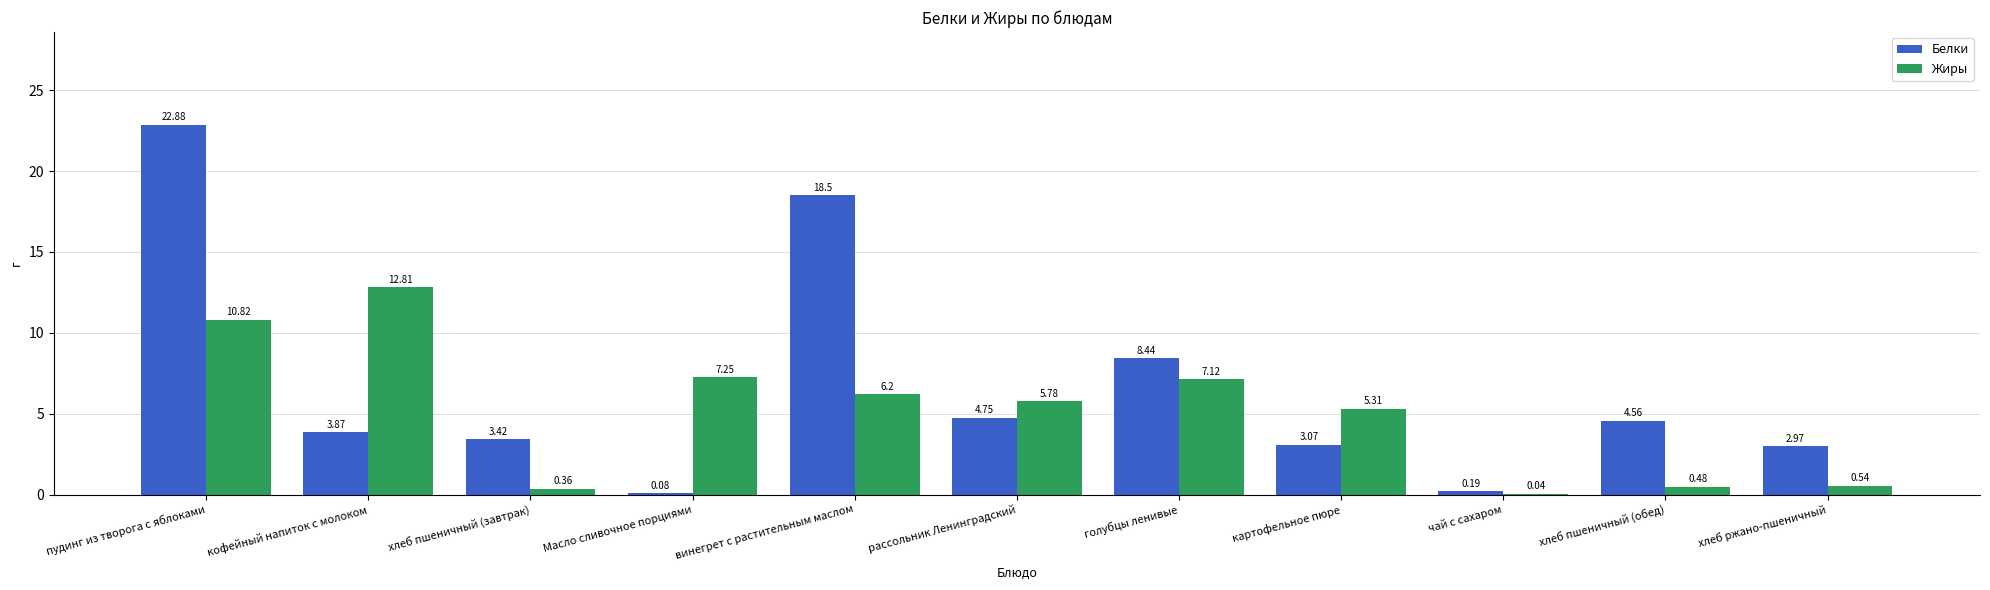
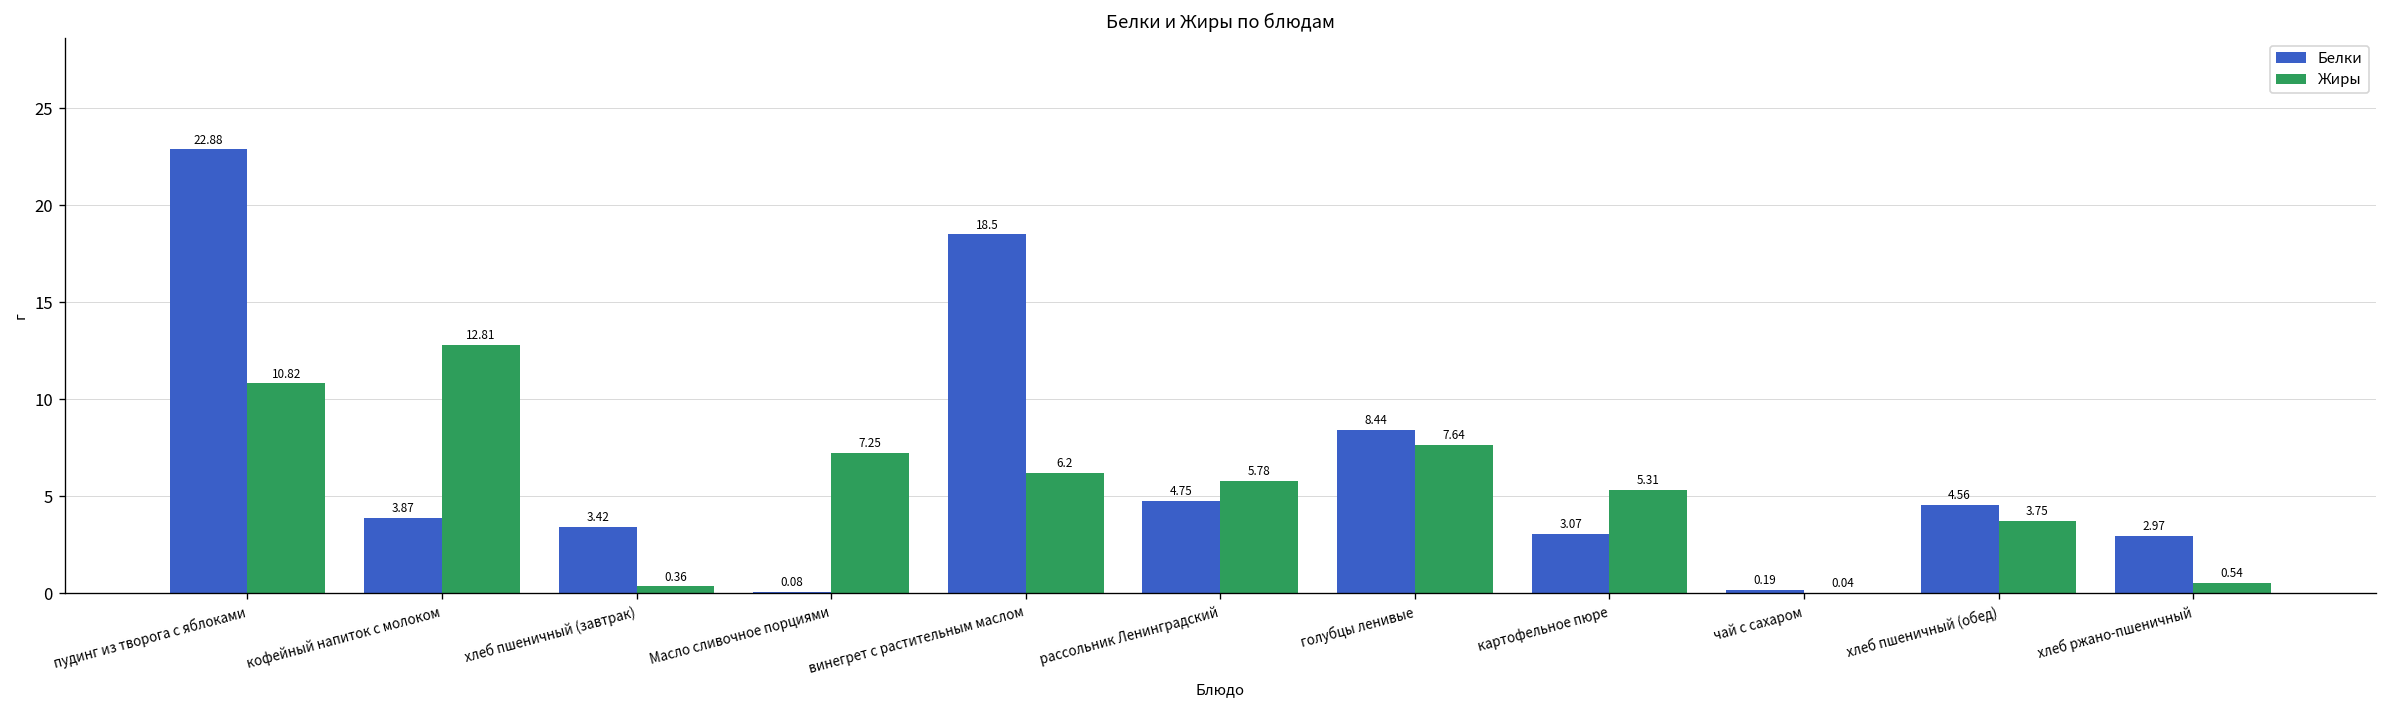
  {
    "Белки": {
      "пудинг из творога с яблоками": 22.88,
      "кофейный напиток с молоком": 3.87,
      "хлеб пшеничный (завтрак)": 3.42,
      "Масло сливочное порциями": 0.08,
      "винегрет с растительным маслом": 18.5,
      "рассольник Ленинградский": 4.75,
      "голубцы ленивые": 8.44,
      "картофельное пюре": 3.07,
      "чай с сахаром": 0.19,
      "хлеб пшеничный (обед)": 4.56,
      "хлеб ржано-пшеничный": 2.97
    },
    "Жиры": {
      "пудинг из творога с яблоками": 10.82,
      "кофейный напиток с молоком": 12.81,
      "хлеб пшеничный (завтрак)": 0.36,
      "Масло сливочное порциями": 7.25,
      "винегрет с растительным маслом": 6.2,
      "рассольник Ленинградский": 5.78,
-     "голубцы ленивые": 7.12,
+     "голубцы ленивые": 7.64,
      "картофельное пюре": 5.31,
      "чай с сахаром": 0.04,
-     "хлеб пшеничный (обед)": 0.48,
+     "хлеб пшеничный (обед)": 3.75,
      "хлеб ржано-пшеничный": 0.54
    }
  }
